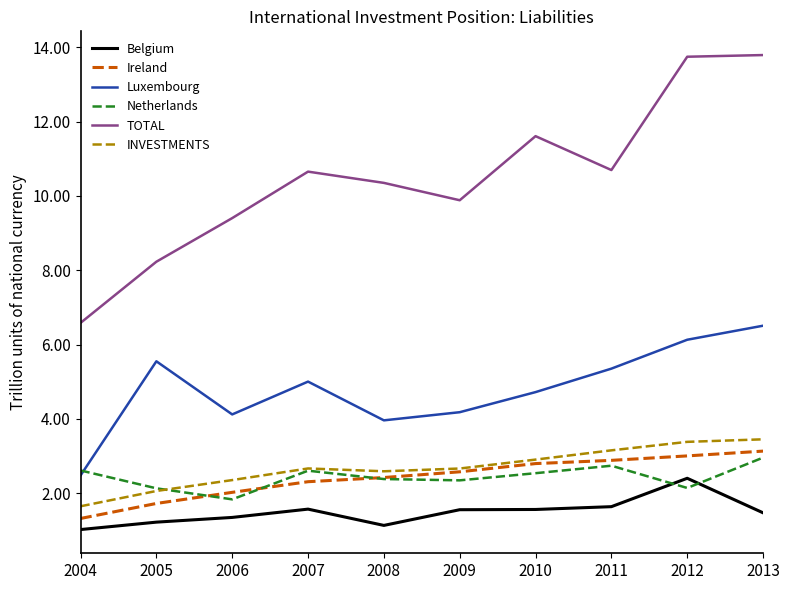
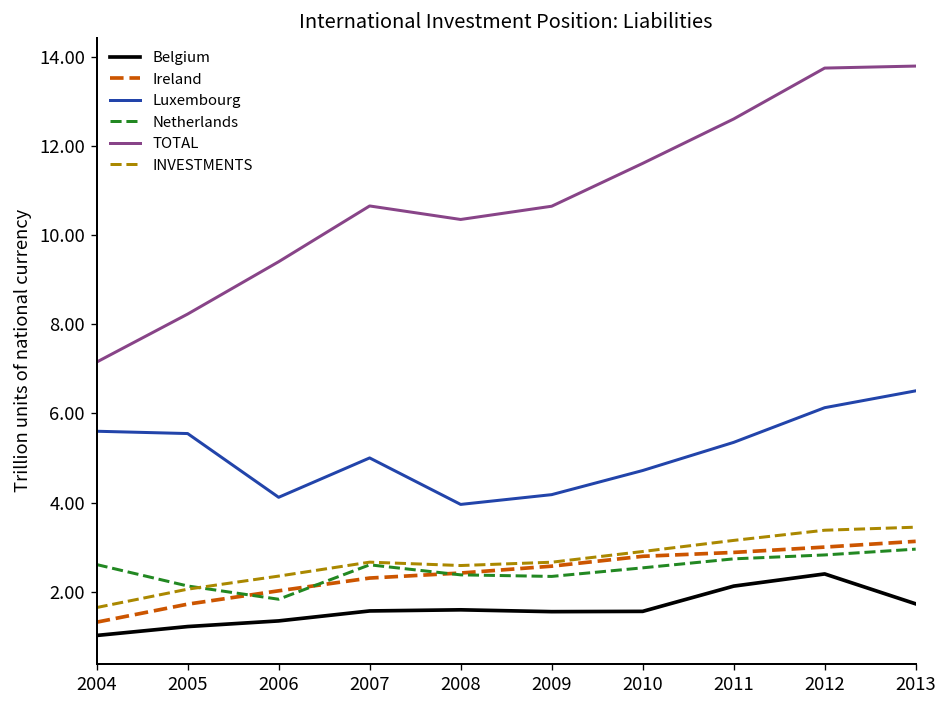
  {
    "Belgium": {
      "2004": 1.0,
      "2005": 1.2,
      "2006": 1.3,
      "2007": 1.6,
-     "2008": 1.1,
+     "2008": 1.6,
      "2009": 1.6,
      "2010": 1.6,
-     "2011": 1.6,
+     "2011": 2.1,
      "2012": 2.4,
-     "2013": 1.5
+     "2013": 1.7
    },
    "Ireland": {
      "2004": 1.3,
      "2005": 1.7,
      "2006": 2.0,
      "2007": 2.3,
      "2009": 2.6,
      "2010": 2.8,
      "2011": 2.9,
      "2012": 3.0,
      "2013": 3.1
    },
    "Luxembourg": {
-     "2004": 2.5,
+     "2004": 5.6,
      "2005": 5.5,
      "2006": 4.1,
      "2007": 5.0,
      "2008": 4.0,
      "2009": 4.2,
      "2010": 4.7,
      "2011": 5.4,
      "2012": 6.1,
      "2013": 6.5
    },
    "Netherlands": {
      "2004": 2.6,
      "2005": 2.1,
      "2006": 1.8,
      "2009": 2.3,
      "2010": 2.5,
      "2011": 2.7,
-     "2012": 2.1,
+     "2012": 2.8,
      "2013": 3.0
    },
    "TOTAL": {
-     "2004": 6.6,
+     "2004": 7.2,
      "2005": 8.2,
      "2006": 9.4,
      "2007": 10.7,
      "2008": 10.4,
-     "2009": 9.9,
+     "2009": 10.6,
      "2010": 11.6,
-     "2011": 10.7,
+     "2011": 12.6,
      "2012": 13.7,
      "2013": 13.8
    },
    "INVESTMENTS": {
      "2004": 1.6,
      "2005": 2.1,
      "2006": 2.4,
      "2008": 2.6,
      "2009": 2.7,
      "2010": 2.9,
      "2011": 3.2,
      "2012": 3.4,
      "2013": 3.4
    }
  }
